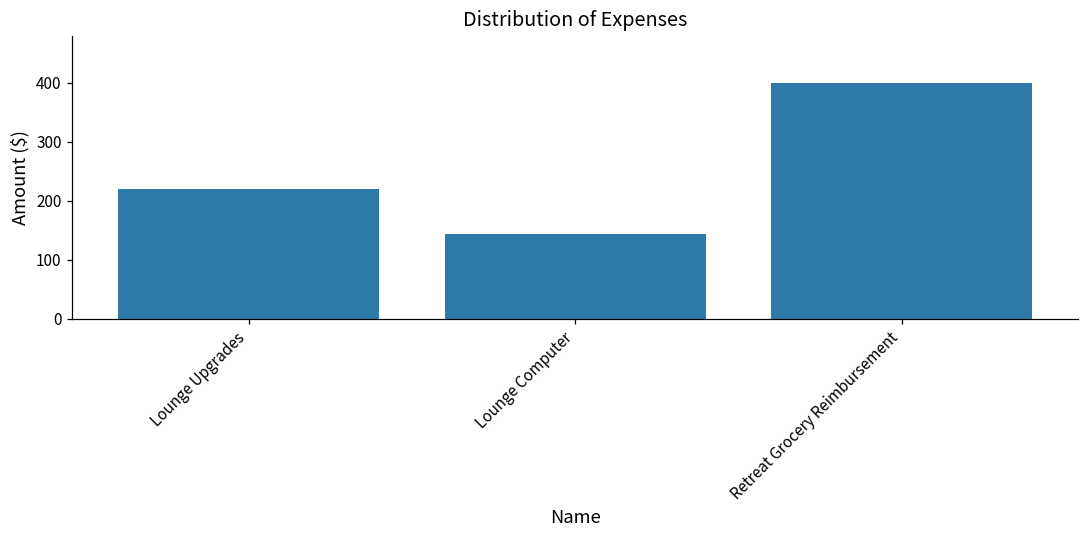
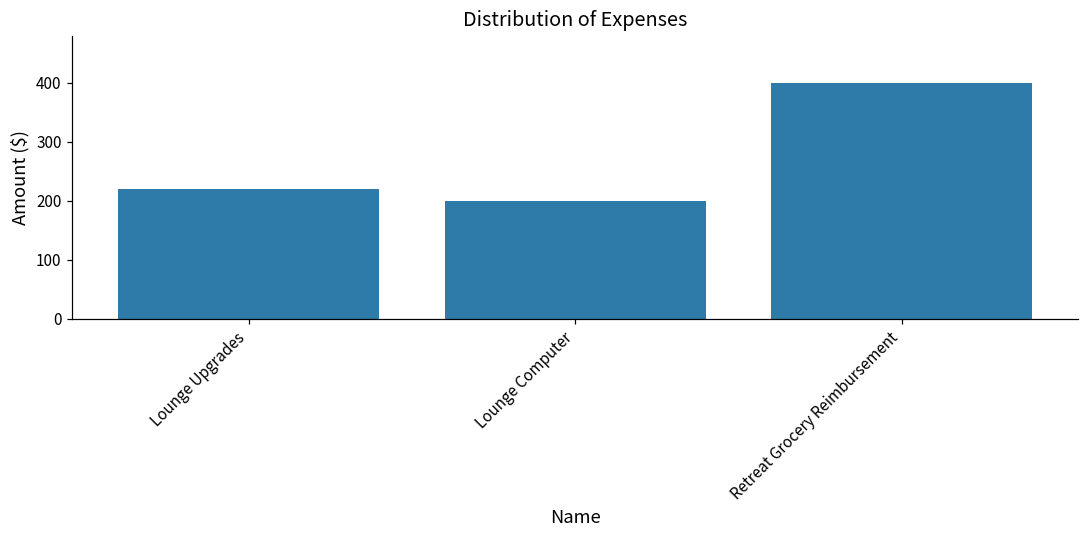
  {
    "Lounge Upgrades": 220,
-   "Lounge Computer": 140,
+   "Lounge Computer": 200,
    "Retreat Grocery Reimbursement": 400
  }
